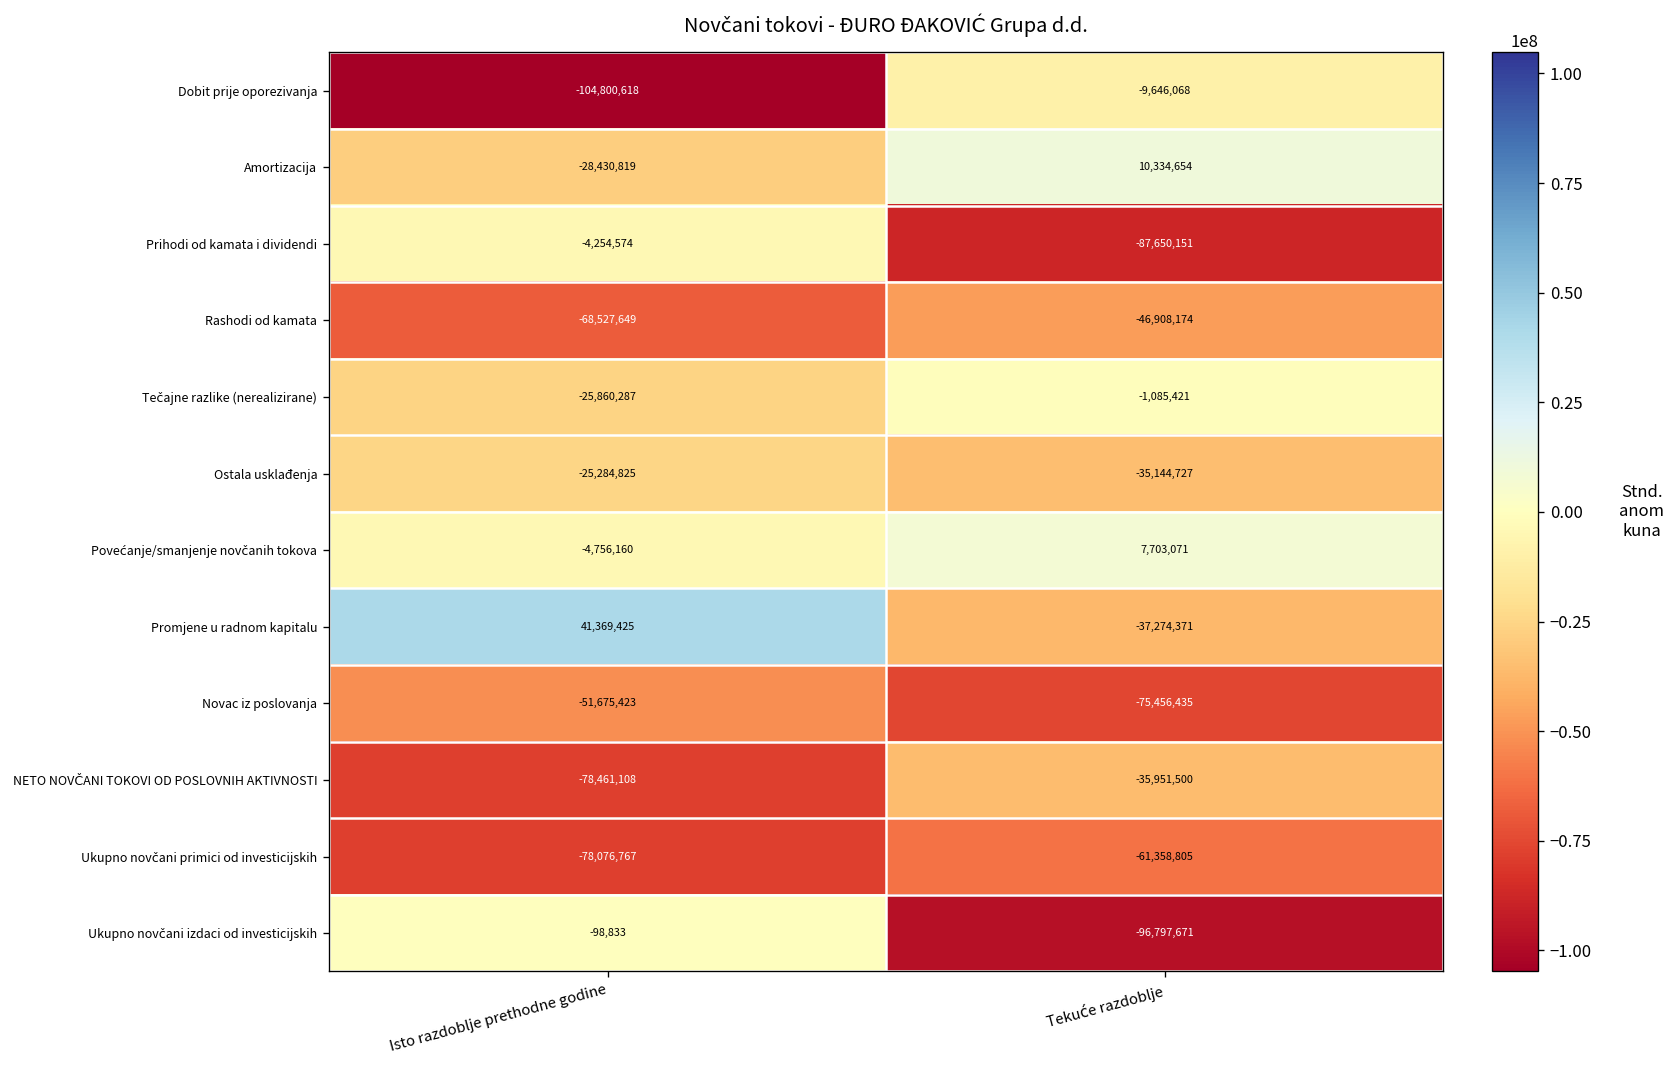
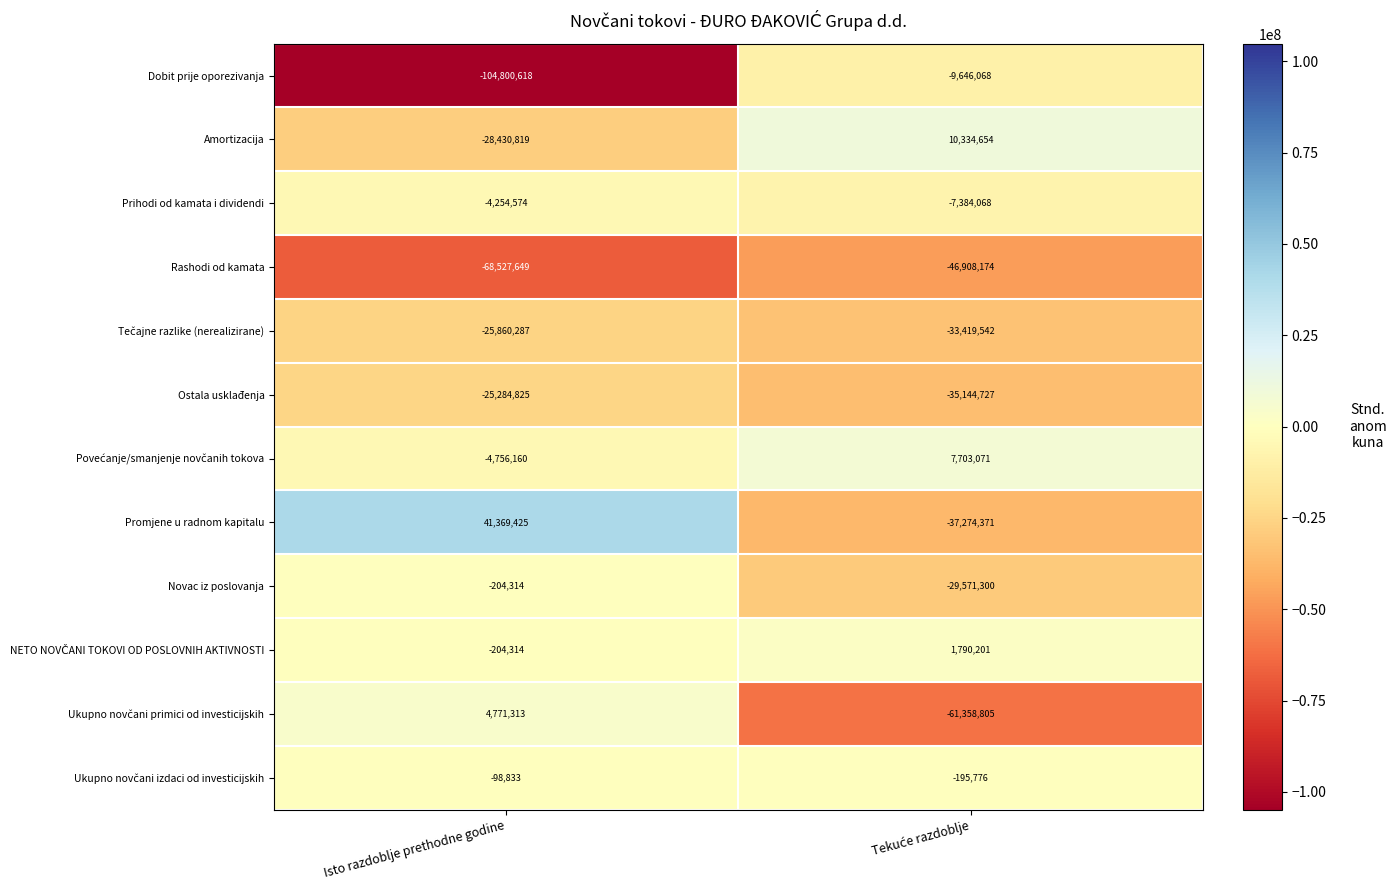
  {
    "Dobit prije oporezivanja": {
      "Isto razdoblje prethodne godine": "-104,800,618",
      "Tekuće razdoblje": "-9,646,068"
    },
    "Amortizacija": {
      "Isto razdoblje prethodne godine": "-28,430,819",
      "Tekuće razdoblje": "10,334,654"
    },
    "Prihodi od kamata i dividendi": {
      "Isto razdoblje prethodne godine": "-4,254,574",
-     "Tekuće razdoblje": "-87,650,151"
+     "Tekuće razdoblje": "-7,384,068"
    },
    "Rashodi od kamata": {
      "Isto razdoblje prethodne godine": "-68,527,649",
      "Tekuće razdoblje": "-46,908,174"
    },
    "Tečajne razlike (nerealizirane)": {
      "Isto razdoblje prethodne godine": "-25,860,287",
-     "Tekuće razdoblje": "-1,085,421"
+     "Tekuće razdoblje": "-33,419,542"
    },
    "Ostala usklađenja": {
      "Isto razdoblje prethodne godine": "-25,284,825",
      "Tekuće razdoblje": "-35,144,727"
    },
    "Povećanje/smanjenje novčanih tokova": {
      "Isto razdoblje prethodne godine": "-4,756,160",
      "Tekuće razdoblje": "7,703,071"
    },
    "Promjene u radnom kapitalu": {
      "Isto razdoblje prethodne godine": "41,369,425",
      "Tekuće razdoblje": "-37,274,371"
    },
    "Novac iz poslovanja": {
-     "Isto razdoblje prethodne godine": "-51,675,423",
-     "Tekuće razdoblje": "-75,456,435"
+     "Isto razdoblje prethodne godine": "-204,314",
+     "Tekuće razdoblje": "-29,571,300"
    },
    "NETO NOVČANI TOKOVI OD POSLOVNIH AKTIVNOSTI": {
-     "Isto razdoblje prethodne godine": "-78,461,108",
-     "Tekuće razdoblje": "-35,951,500"
+     "Isto razdoblje prethodne godine": "-204,314",
+     "Tekuće razdoblje": "1,790,201"
    },
    "Ukupno novčani primici od investicijskih": {
-     "Isto razdoblje prethodne godine": "-78,076,767",
+     "Isto razdoblje prethodne godine": "4,771,313",
      "Tekuće razdoblje": "-61,358,805"
    },
    "Ukupno novčani izdaci od investicijskih": {
      "Isto razdoblje prethodne godine": "-98,833",
-     "Tekuće razdoblje": "-96,797,671"
+     "Tekuće razdoblje": "-195,776"
    }
  }
